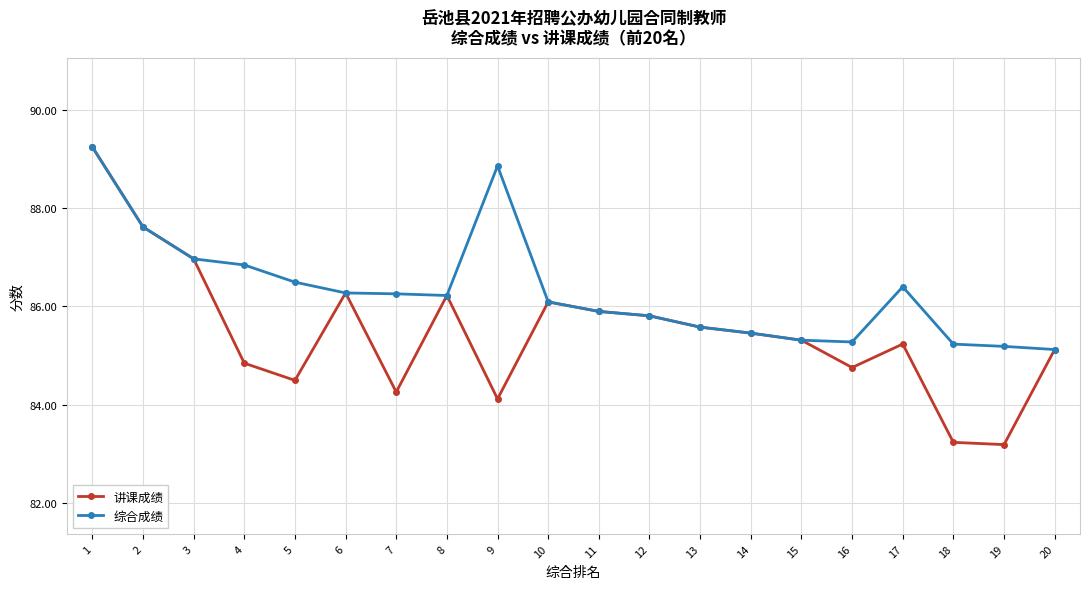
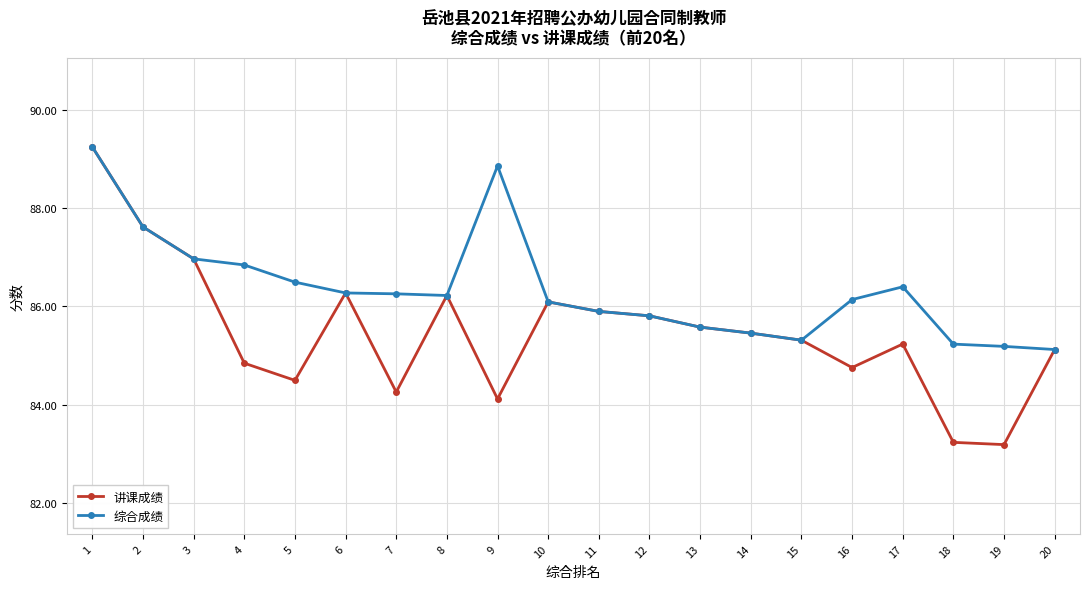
  {
    "讲课成绩": {
      "4": 84.8,
      "5": 84.5,
      "7": 84.3,
      "9": 84.1,
      "16": 84.8,
      "17": 85.2,
      "18": 83.2,
      "19": 83.2
    },
    "综合成绩": {
      "4": 86.8,
      "5": 86.5,
      "7": 86.3,
      "9": 88.9,
-     "16": 85.3,
+     "16": 86.1,
      "17": 86.4,
      "18": 85.2,
      "19": 85.2
    }
  }
